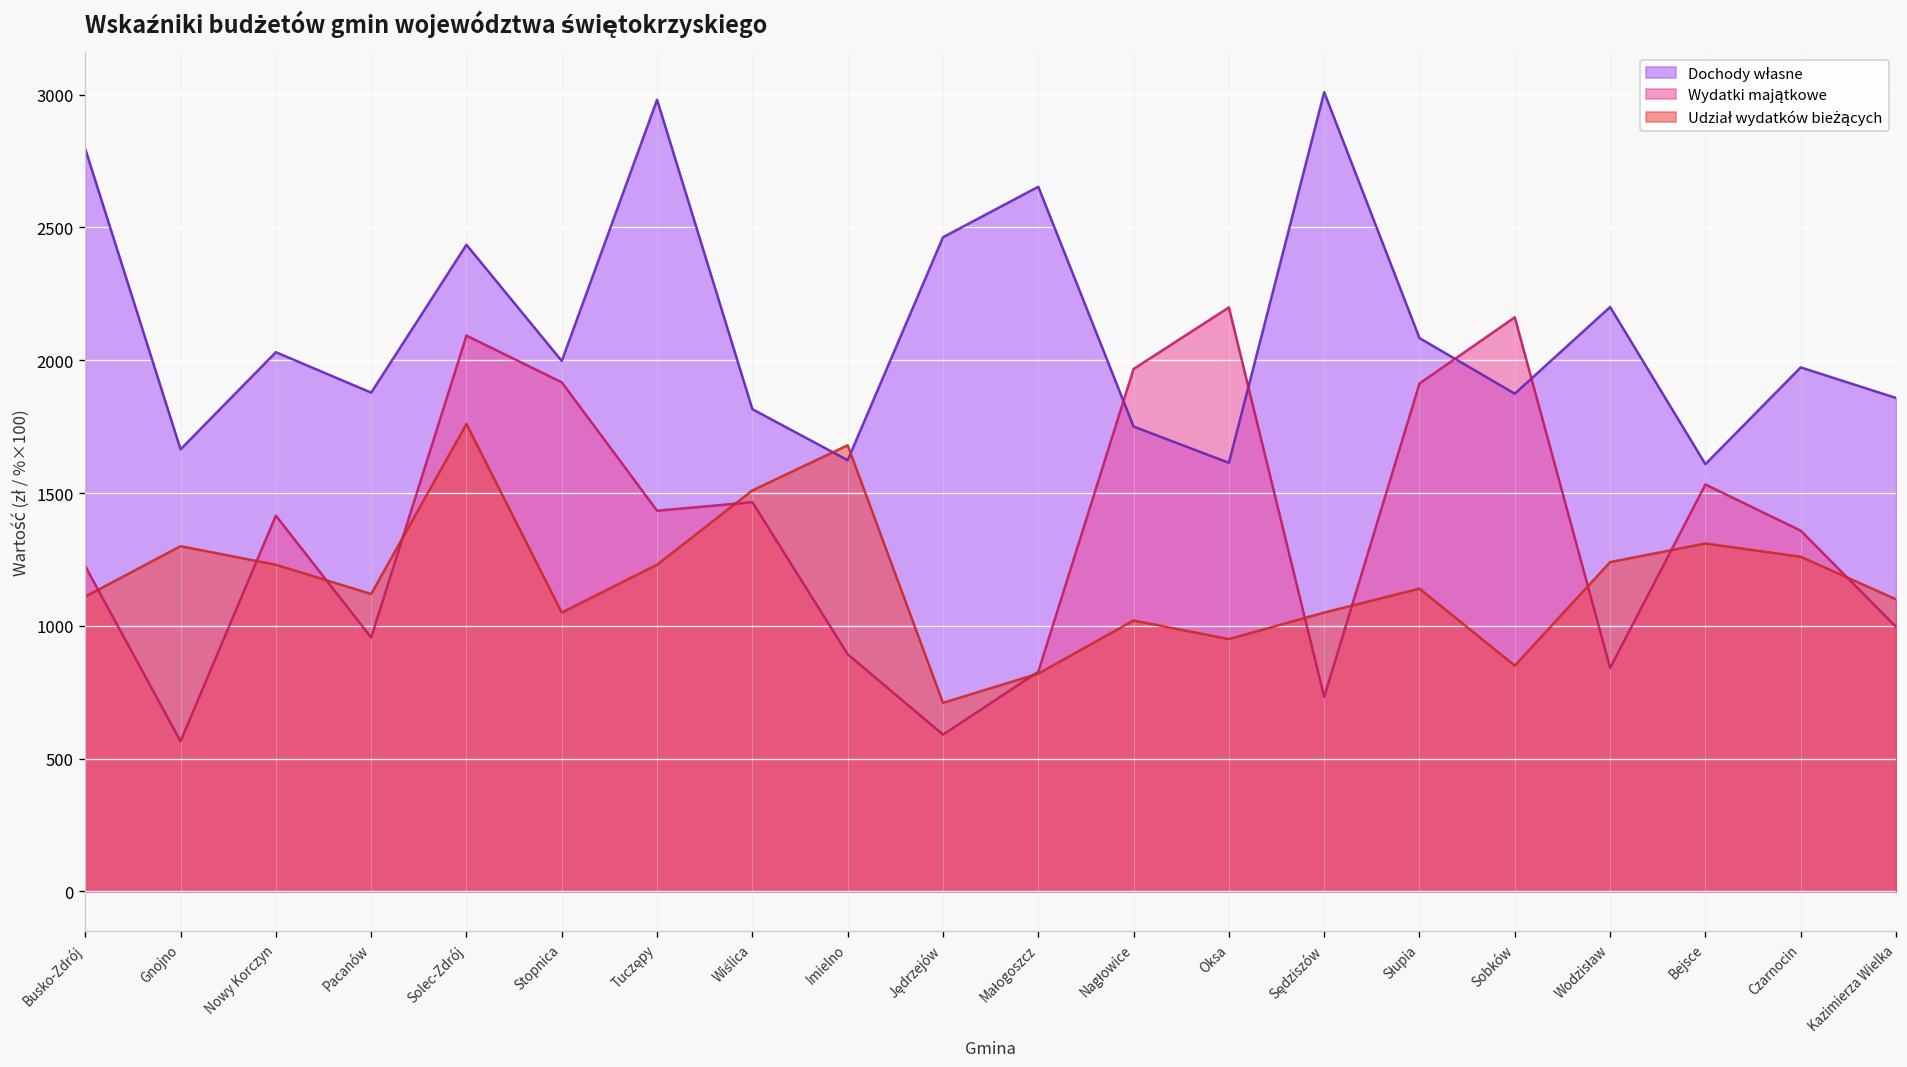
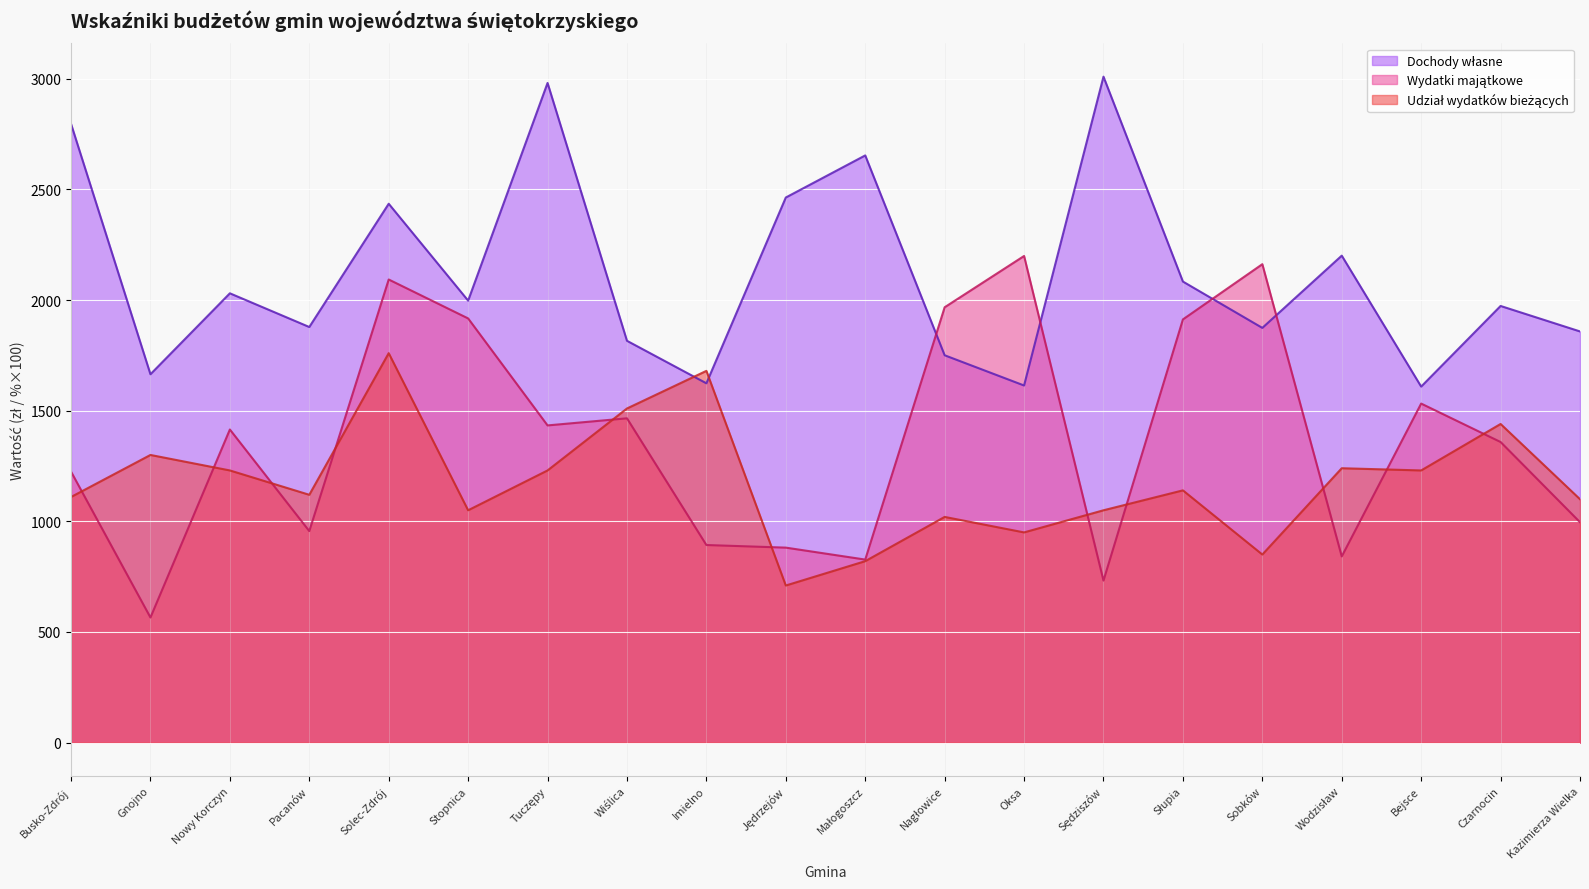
  {
    "Dochody własne": {
      "Busko-Zdrój": 2800,
      "Gnojno": 1660,
      "Nowy Korczyn": 2030,
      "Pacanów": 1880,
      "Solec-Zdrój": 2440,
      "Stopnica": 2000,
      "Tuczępy": 2980,
      "Wiślica": 1820,
      "Imielno": 1620,
      "Jędrzejów": 2460,
      "Małogoszcz": 2650,
      "Nagłowice": 1750,
      "Oksa": 1610,
      "Sędziszów": 3010,
      "Słupia": 2080,
      "Sobków": 1870,
      "Wodzisław": 2200,
      "Bejsce": 1610,
      "Czarnocin": 1970,
      "Kazimierza Wielka": 1860
    },
    "Wydatki majątkowe": {
      "Busko-Zdrój": 1220,
      "Gnojno": 570,
      "Nowy Korczyn": 1420,
      "Pacanów": 960,
      "Solec-Zdrój": 2090,
      "Stopnica": 1920,
      "Tuczępy": 1430,
      "Wiślica": 1470,
      "Imielno": 890,
-     "Jędrzejów": 590,
+     "Jędrzejów": 880,
      "Nagłowice": 1970,
      "Oksa": 2200,
      "Sędziszów": 730,
      "Słupia": 1910,
      "Sobków": 2160,
      "Wodzisław": 840,
      "Bejsce": 1530,
      "Czarnocin": 1360,
      "Kazimierza Wielka": 1000
    },
    "Udział wydatków bieżących": {
      "Busko-Zdrój": 1110,
      "Gnojno": 1300,
      "Nowy Korczyn": 1230,
      "Pacanów": 1120,
      "Solec-Zdrój": 1760,
      "Stopnica": 1050,
      "Tuczępy": 1230,
      "Wiślica": 1510,
      "Imielno": 1680,
      "Jędrzejów": 710,
      "Nagłowice": 1020,
      "Oksa": 950,
      "Sędziszów": 1050,
      "Słupia": 1140,
      "Sobków": 850,
      "Wodzisław": 1240,
-     "Bejsce": 1310,
-     "Czarnocin": 1260,
+     "Bejsce": 1230,
+     "Czarnocin": 1440,
      "Kazimierza Wielka": 1100
    }
  }
